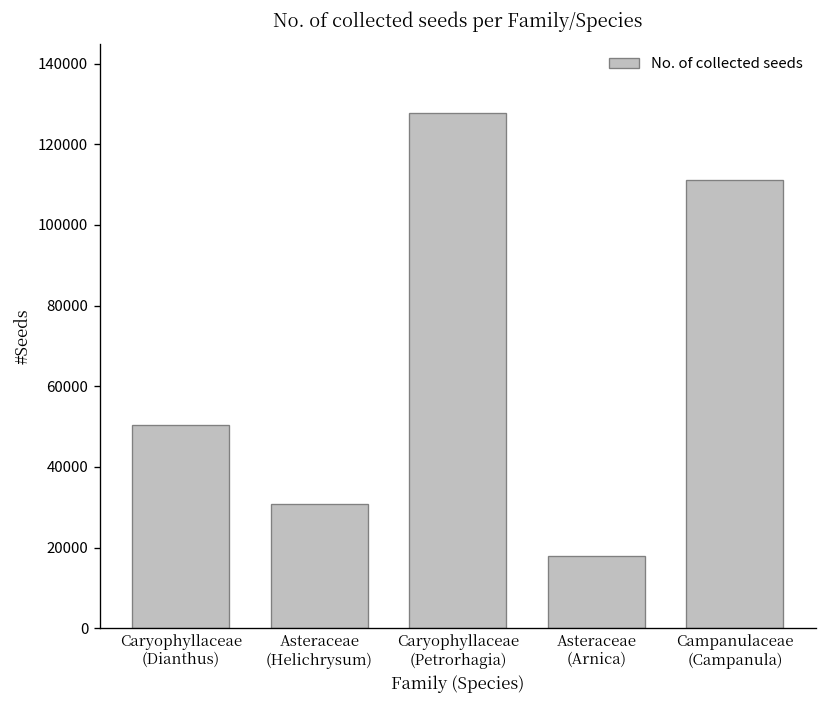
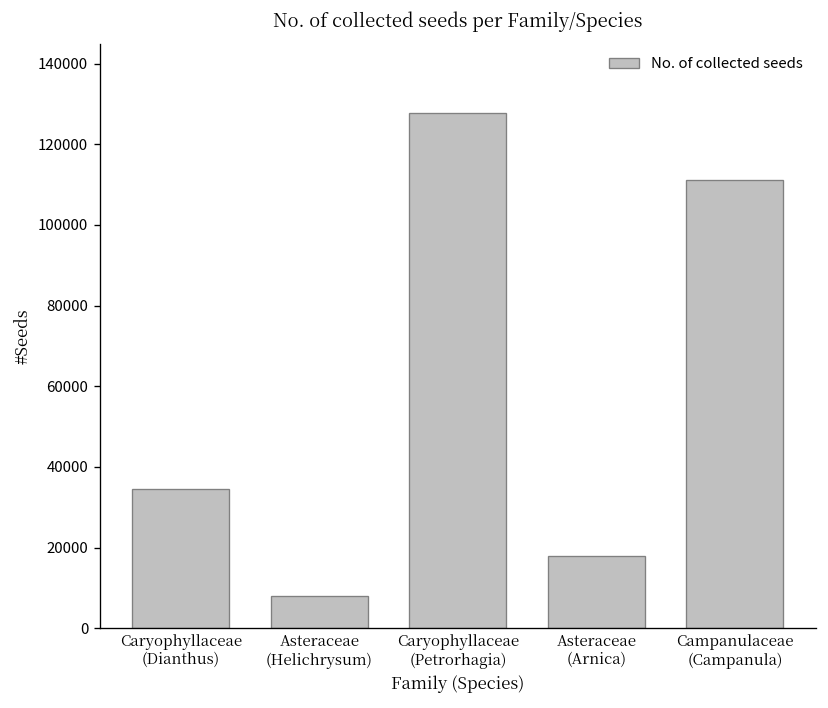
  {
-   "Caryophyllaceae (Dianthus)": 50000,
-   "Asteraceae (Helichrysum)": 31000,
+   "Caryophyllaceae (Dianthus)": 35000,
+   "Asteraceae (Helichrysum)": 8000,
    "Caryophyllaceae (Petrorhagia)": 128000,
    "Asteraceae (Arnica)": 18000,
    "Campanulaceae (Campanula)": 111000
  }
